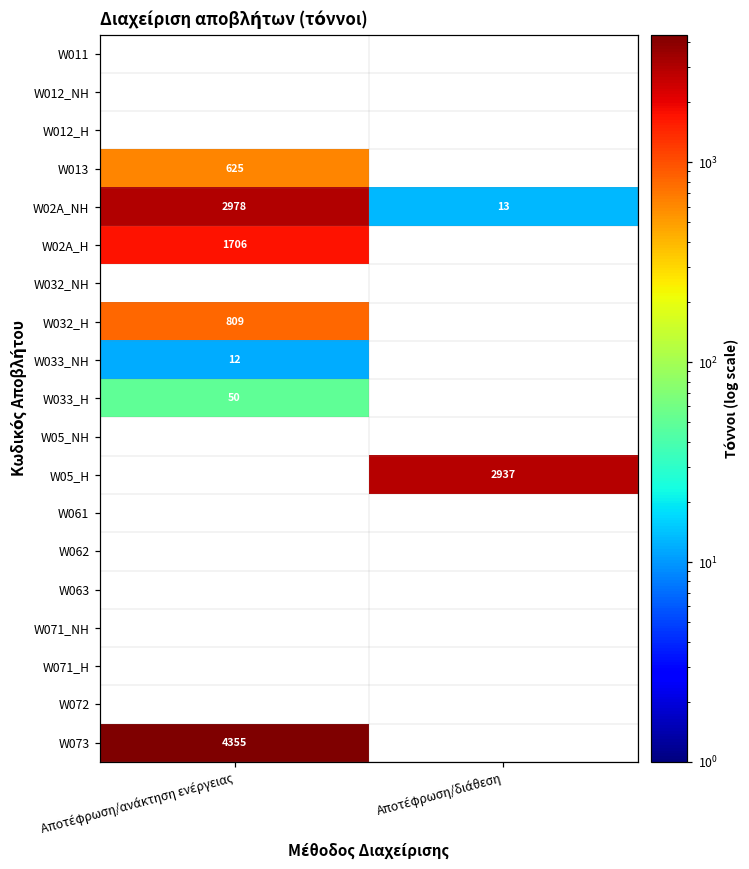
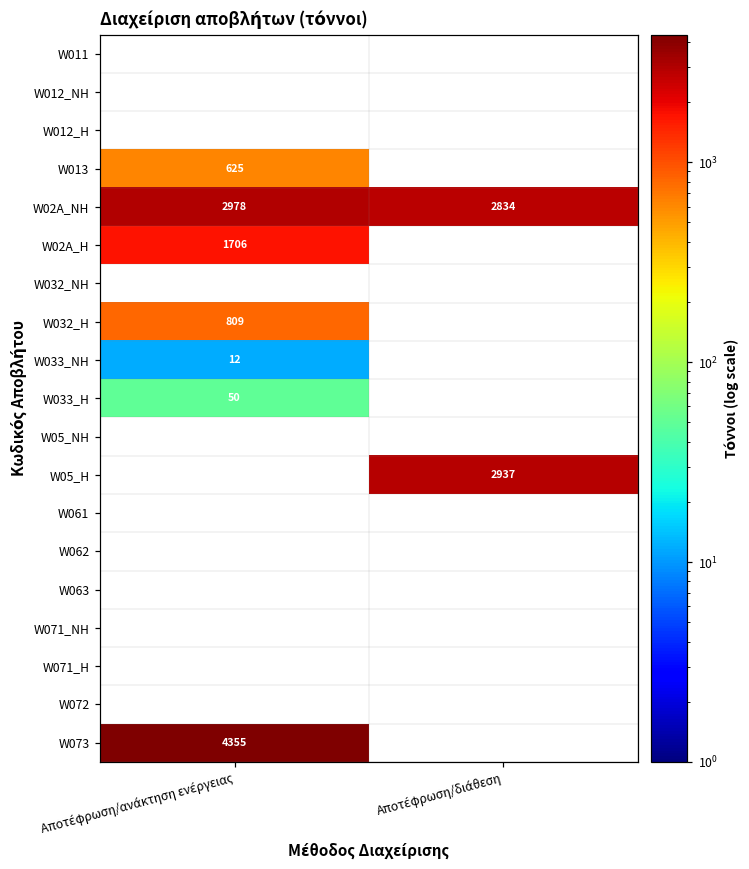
  {
    "W013": {
      "Αποτέφρωση/ανάκτηση ενέργειας": 625
    },
    "W02A_NH": {
      "Αποτέφρωση/ανάκτηση ενέργειας": 2978,
-     "Αποτέφρωση/διάθεση": 13
+     "Αποτέφρωση/διάθεση": 2834
    },
    "W02A_H": {
      "Αποτέφρωση/ανάκτηση ενέργειας": 1706
    },
    "W032_H": {
      "Αποτέφρωση/ανάκτηση ενέργειας": 809
    },
    "W033_NH": {
      "Αποτέφρωση/ανάκτηση ενέργειας": 12
    },
    "W033_H": {
      "Αποτέφρωση/ανάκτηση ενέργειας": 50
    },
    "W05_H": {
      "Αποτέφρωση/διάθεση": 2937
    },
    "W073": {
      "Αποτέφρωση/ανάκτηση ενέργειας": 4355
    }
  }
